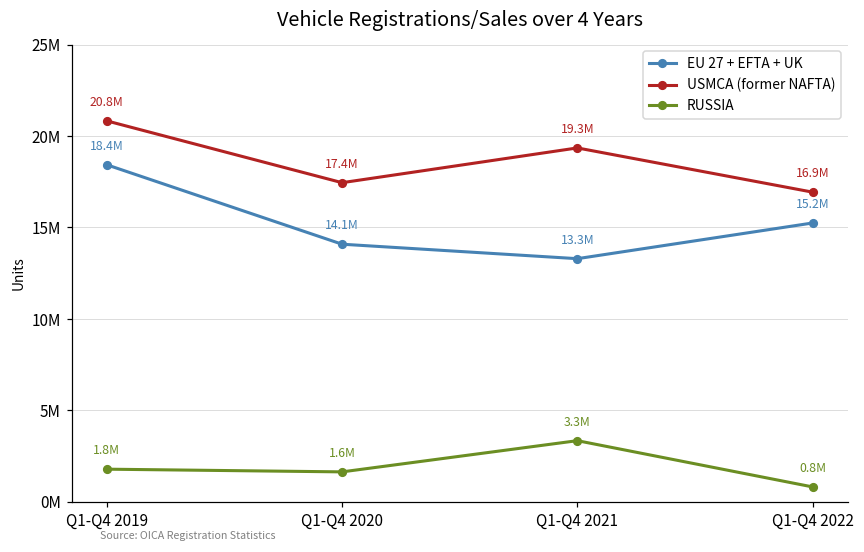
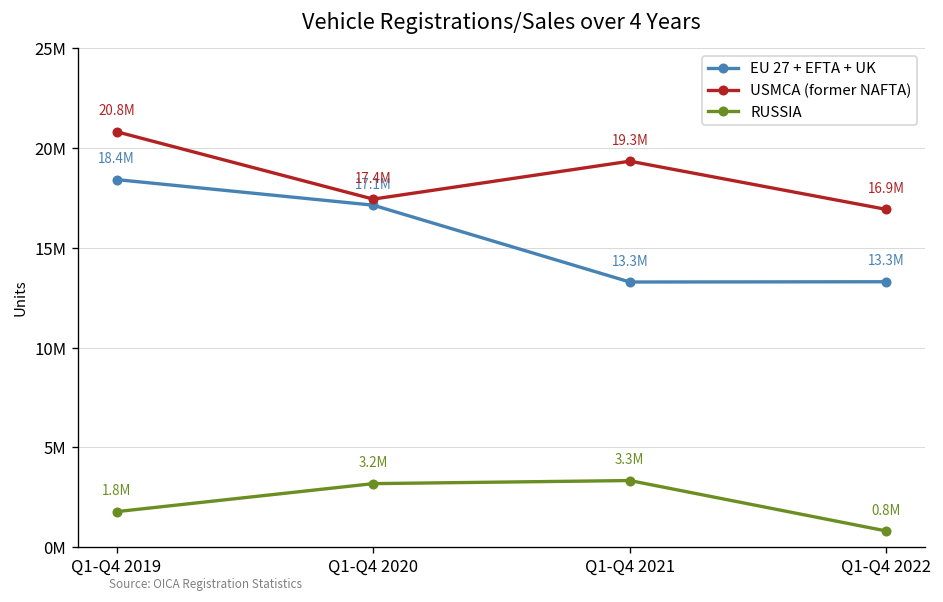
  {
    "EU 27 + EFTA + UK": {
      "Q1-Q4 2019": "18.4M",
-     "Q1-Q4 2020": "14.1M",
+     "Q1-Q4 2020": "17.1M",
      "Q1-Q4 2021": "13.3M",
-     "Q1-Q4 2022": "15.2M"
+     "Q1-Q4 2022": "13.3M"
    },
    "USMCA (former NAFTA)": {
      "Q1-Q4 2019": "20.8M",
      "Q1-Q4 2021": "19.3M",
      "Q1-Q4 2022": "16.9M"
    },
    "RUSSIA": {
      "Q1-Q4 2019": "1.8M",
-     "Q1-Q4 2020": "1.6M",
+     "Q1-Q4 2020": "3.2M",
      "Q1-Q4 2021": "3.3M",
      "Q1-Q4 2022": "0.8M"
    }
  }
